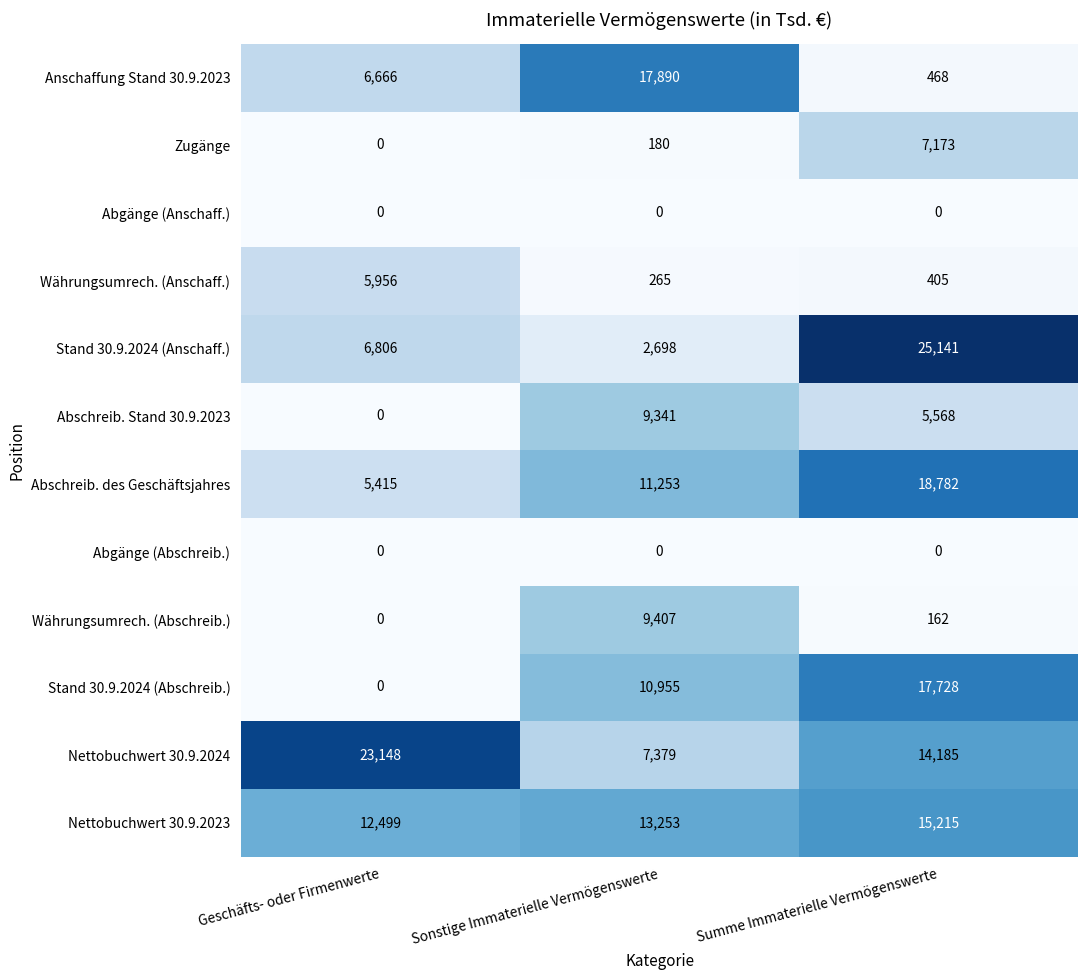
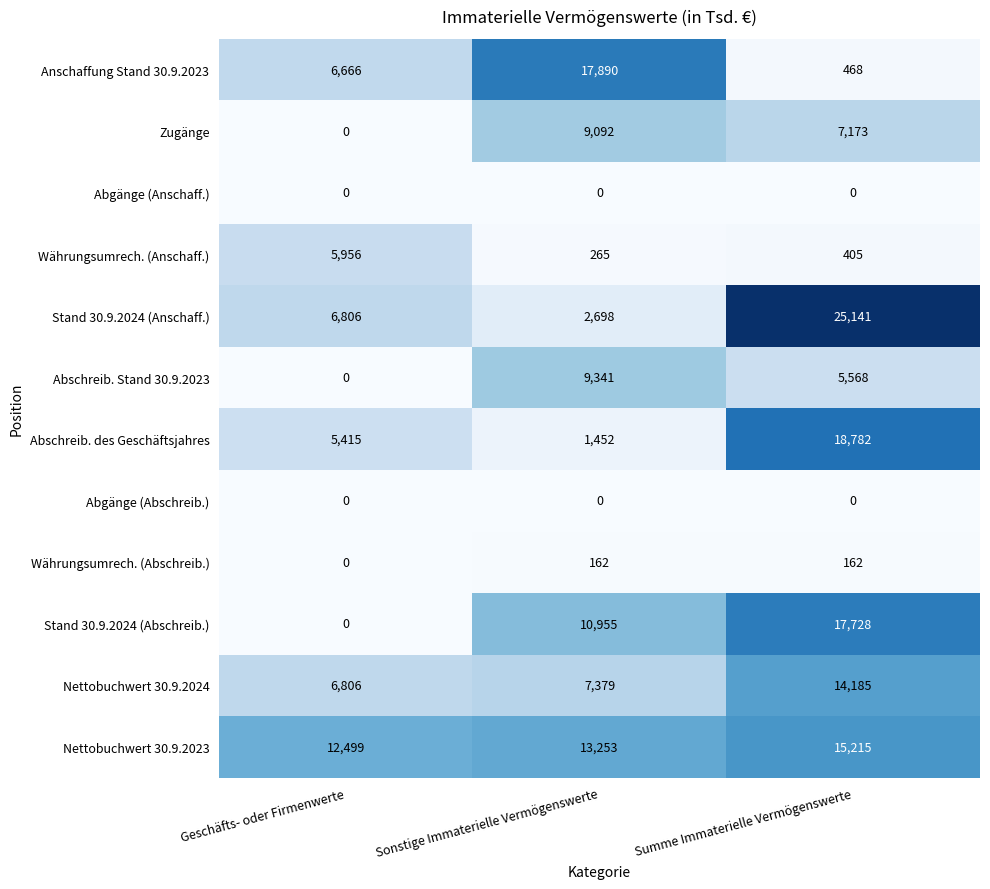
  {
    "Anschaffung Stand 30.9.2023": {
      "Geschäfts- oder Firmenwerte": "6,666",
      "Sonstige Immaterielle Vermögenswerte": "17,890",
      "Summe Immaterielle Vermögenswerte": "468"
    },
    "Zugänge": {
      "Geschäfts- oder Firmenwerte": "0",
-     "Sonstige Immaterielle Vermögenswerte": "180",
+     "Sonstige Immaterielle Vermögenswerte": "9,092",
      "Summe Immaterielle Vermögenswerte": "7,173"
    },
    "Abgänge (Anschaff.)": {
      "Geschäfts- oder Firmenwerte": "0",
      "Sonstige Immaterielle Vermögenswerte": "0",
      "Summe Immaterielle Vermögenswerte": "0"
    },
    "Währungsumrech. (Anschaff.)": {
      "Geschäfts- oder Firmenwerte": "5,956",
      "Sonstige Immaterielle Vermögenswerte": "265",
      "Summe Immaterielle Vermögenswerte": "405"
    },
    "Stand 30.9.2024 (Anschaff.)": {
      "Geschäfts- oder Firmenwerte": "6,806",
      "Sonstige Immaterielle Vermögenswerte": "2,698",
      "Summe Immaterielle Vermögenswerte": "25,141"
    },
    "Abschreib. Stand 30.9.2023": {
      "Geschäfts- oder Firmenwerte": "0",
      "Sonstige Immaterielle Vermögenswerte": "9,341",
      "Summe Immaterielle Vermögenswerte": "5,568"
    },
    "Abschreib. des Geschäftsjahres": {
      "Geschäfts- oder Firmenwerte": "5,415",
-     "Sonstige Immaterielle Vermögenswerte": "11,253",
+     "Sonstige Immaterielle Vermögenswerte": "1,452",
      "Summe Immaterielle Vermögenswerte": "18,782"
    },
    "Abgänge (Abschreib.)": {
      "Geschäfts- oder Firmenwerte": "0",
      "Sonstige Immaterielle Vermögenswerte": "0",
      "Summe Immaterielle Vermögenswerte": "0"
    },
    "Währungsumrech. (Abschreib.)": {
      "Geschäfts- oder Firmenwerte": "0",
-     "Sonstige Immaterielle Vermögenswerte": "9,407",
+     "Sonstige Immaterielle Vermögenswerte": "162",
      "Summe Immaterielle Vermögenswerte": "162"
    },
    "Stand 30.9.2024 (Abschreib.)": {
      "Geschäfts- oder Firmenwerte": "0",
      "Sonstige Immaterielle Vermögenswerte": "10,955",
      "Summe Immaterielle Vermögenswerte": "17,728"
    },
    "Nettobuchwert 30.9.2024": {
-     "Geschäfts- oder Firmenwerte": "23,148",
+     "Geschäfts- oder Firmenwerte": "6,806",
      "Sonstige Immaterielle Vermögenswerte": "7,379",
      "Summe Immaterielle Vermögenswerte": "14,185"
    },
    "Nettobuchwert 30.9.2023": {
      "Geschäfts- oder Firmenwerte": "12,499",
      "Sonstige Immaterielle Vermögenswerte": "13,253",
      "Summe Immaterielle Vermögenswerte": "15,215"
    }
  }
